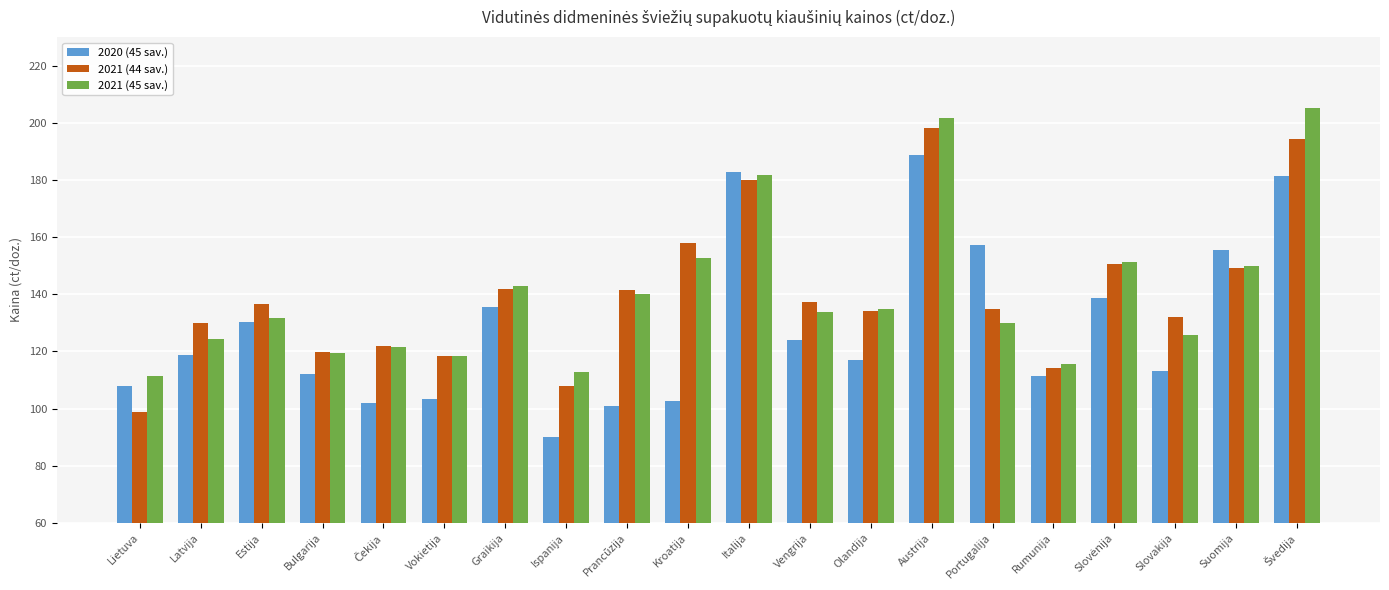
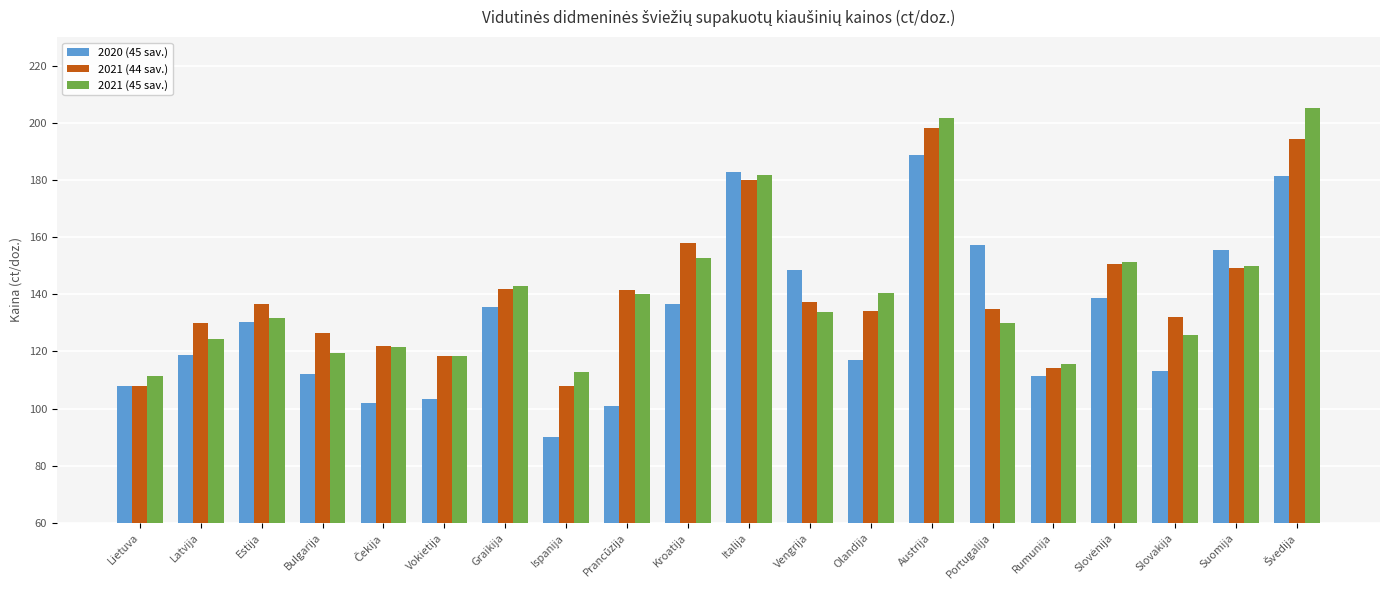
  {
    "2020 (45 sav.)": {
      "Lietuva": 108,
      "Latvija": 119,
      "Estija": 130,
      "Bulgarija": 112,
      "Čekija": 102,
      "Vokietija": 104,
      "Graikija": 136,
      "Ispanija": 90,
      "Prancūzija": 101,
-     "Kroatija": 103,
+     "Kroatija": 137,
      "Italija": 183,
-     "Vengrija": 124,
+     "Vengrija": 148,
      "Olandija": 117,
      "Austrija": 189,
      "Portugalija": 157,
      "Rumunija": 111,
      "Slovėnija": 139,
      "Slovakija": 113,
      "Suomija": 156,
      "Švedija": 182
    },
    "2021 (44 sav.)": {
-     "Lietuva": 99,
+     "Lietuva": 108,
      "Latvija": 130,
      "Estija": 136,
-     "Bulgarija": 120,
+     "Bulgarija": 127,
      "Čekija": 122,
      "Vokietija": 118,
      "Graikija": 142,
      "Ispanija": 108,
      "Prancūzija": 142,
      "Kroatija": 158,
      "Italija": 180,
      "Vengrija": 137,
      "Olandija": 134,
      "Austrija": 198,
      "Portugalija": 135,
      "Rumunija": 114,
      "Slovėnija": 151,
      "Slovakija": 132,
      "Suomija": 149,
      "Švedija": 194
    },
    "2021 (45 sav.)": {
      "Lietuva": 111,
      "Latvija": 124,
      "Estija": 132,
      "Bulgarija": 120,
      "Čekija": 122,
      "Vokietija": 118,
      "Graikija": 143,
      "Ispanija": 113,
      "Prancūzija": 140,
      "Kroatija": 153,
      "Italija": 182,
      "Vengrija": 134,
-     "Olandija": 135,
+     "Olandija": 140,
      "Austrija": 202,
      "Portugalija": 130,
      "Rumunija": 115,
      "Slovėnija": 151,
      "Slovakija": 126,
      "Suomija": 150,
      "Švedija": 205
    }
  }
